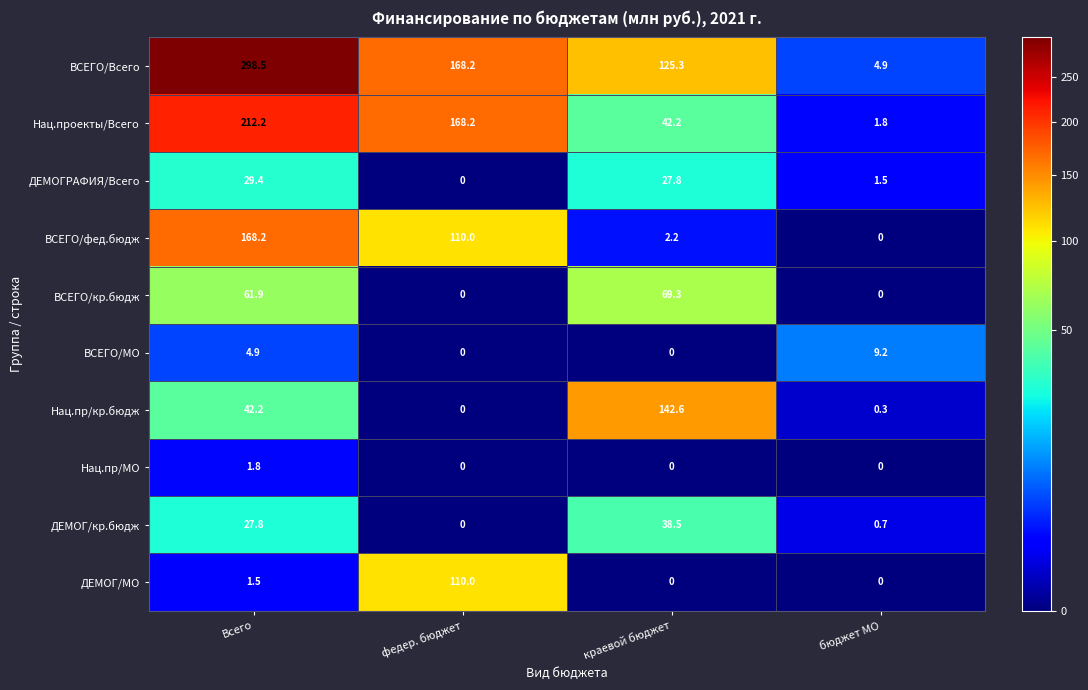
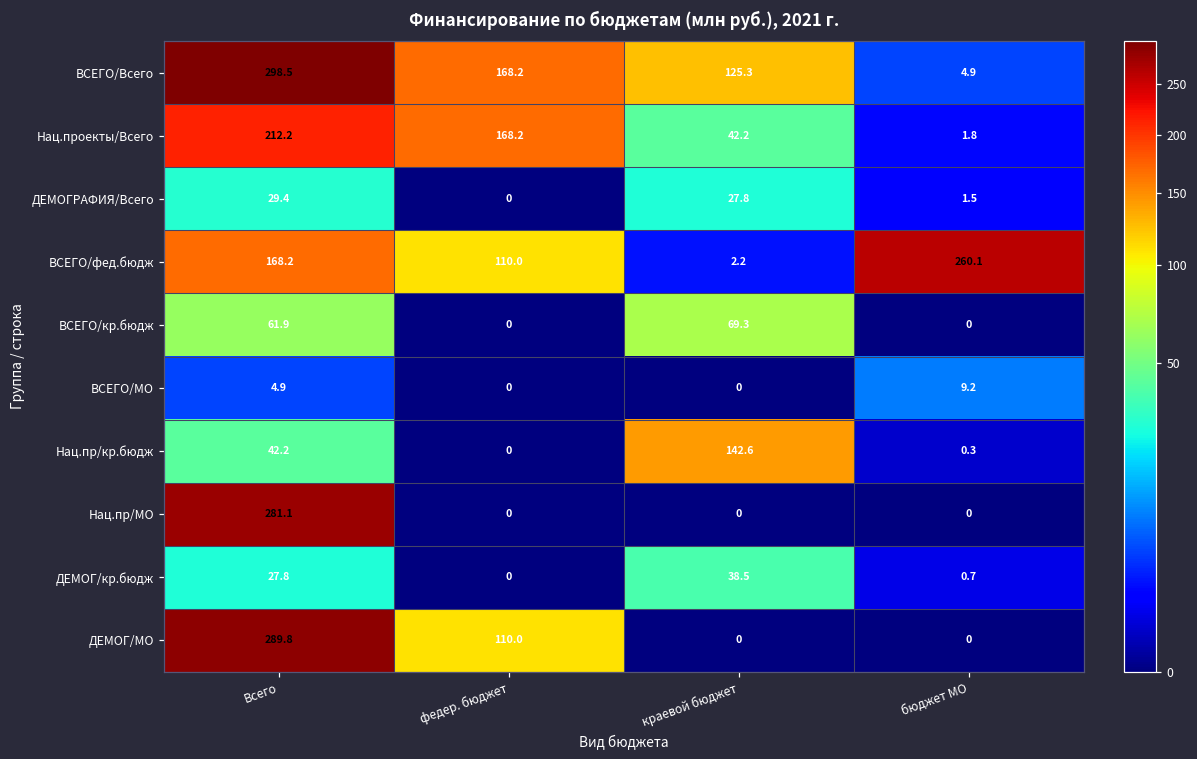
  {
    "ВСЕГО/Всего": {
      "Всего": 298.5,
      "федер. бюджет": 168.2,
      "краевой бюджет": 125.3,
      "бюджет МО": 4.9
    },
    "Нац.проекты/Всего": {
      "Всего": 212.2,
      "федер. бюджет": 168.2,
      "краевой бюджет": 42.2,
      "бюджет МО": 1.8
    },
    "ДЕМОГРАФИЯ/Всего": {
      "Всего": 29.4,
      "федер. бюджет": 0,
      "краевой бюджет": 27.8,
      "бюджет МО": 1.5
    },
    "ВСЕГО/фед.бюдж": {
      "Всего": 168.2,
      "федер. бюджет": 110.0,
      "краевой бюджет": 2.2,
-     "бюджет МО": 0
+     "бюджет МО": 260.1
    },
    "ВСЕГО/кр.бюдж": {
      "Всего": 61.9,
      "федер. бюджет": 0,
      "краевой бюджет": 69.3,
      "бюджет МО": 0
    },
    "ВСЕГО/МО": {
      "Всего": 4.9,
      "федер. бюджет": 0,
      "краевой бюджет": 0,
      "бюджет МО": 9.2
    },
    "Нац.пр/кр.бюдж": {
      "Всего": 42.2,
      "федер. бюджет": 0,
      "краевой бюджет": 142.6,
      "бюджет МО": 0.3
    },
    "Нац.пр/МО": {
-     "Всего": 1.8,
+     "Всего": 281.1,
      "федер. бюджет": 0,
      "краевой бюджет": 0,
      "бюджет МО": 0
    },
    "ДЕМОГ/кр.бюдж": {
      "Всего": 27.8,
      "федер. бюджет": 0,
      "краевой бюджет": 38.5,
      "бюджет МО": 0.7
    },
    "ДЕМОГ/МО": {
-     "Всего": 1.5,
+     "Всего": 289.8,
      "федер. бюджет": 110.0,
      "краевой бюджет": 0,
      "бюджет МО": 0
    }
  }
